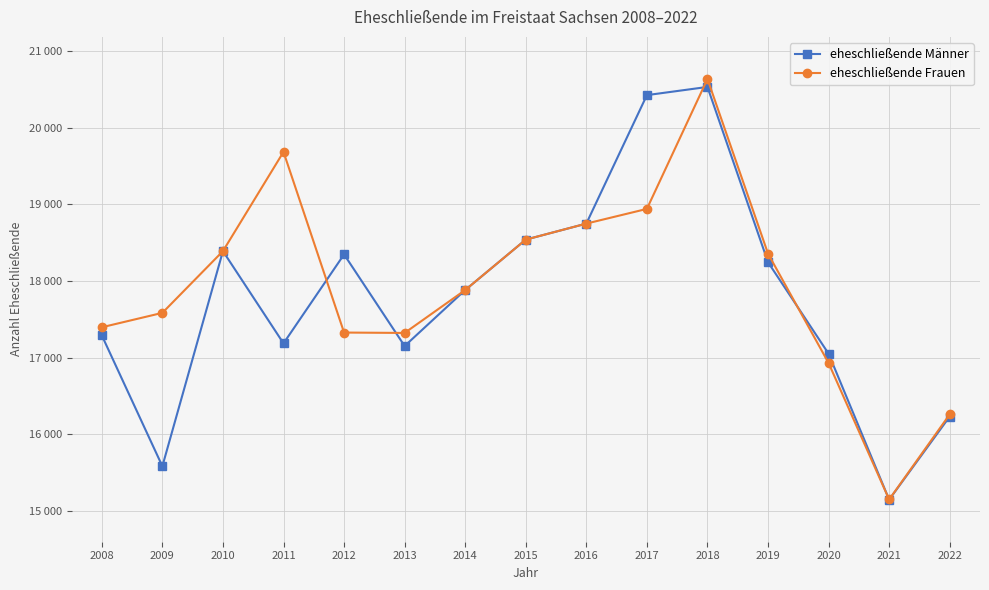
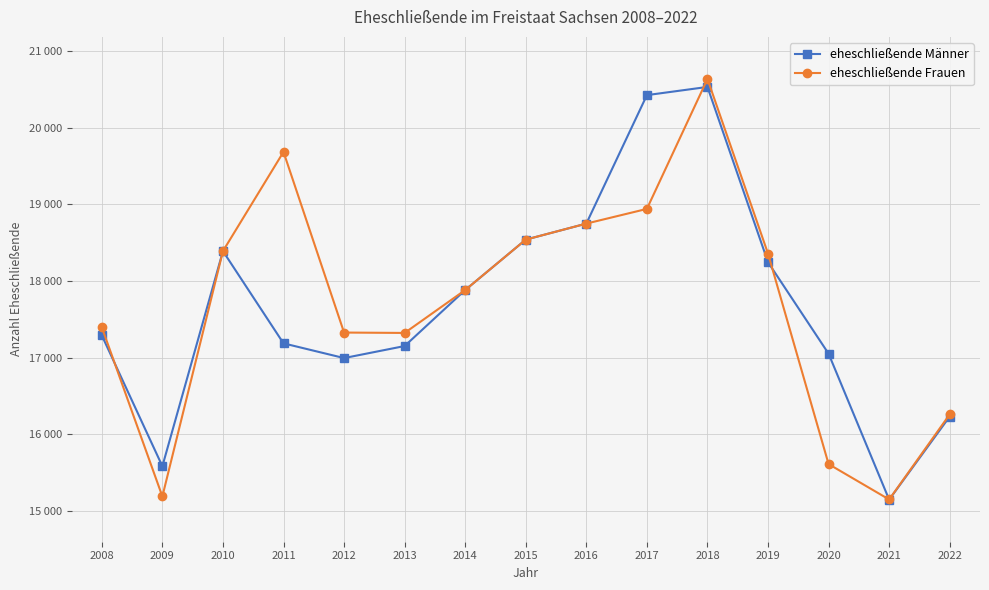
  {
    "eheschließende Männer": {
      "2008": 17300,
      "2009": 15600,
      "2011": 17200,
-     "2012": 18300,
+     "2012": 17000,
      "2013": 17200,
      "2017": 20400,
      "2018": 20500,
      "2019": 18200,
      "2020": 17100
    },
    "eheschließende Frauen": {
      "2008": 17400,
-     "2009": 17600,
+     "2009": 15200,
      "2011": 19700,
      "2012": 17300,
      "2013": 17300,
      "2017": 18900,
      "2018": 20600,
      "2019": 18400,
-     "2020": 16900
+     "2020": 15600
    }
  }
